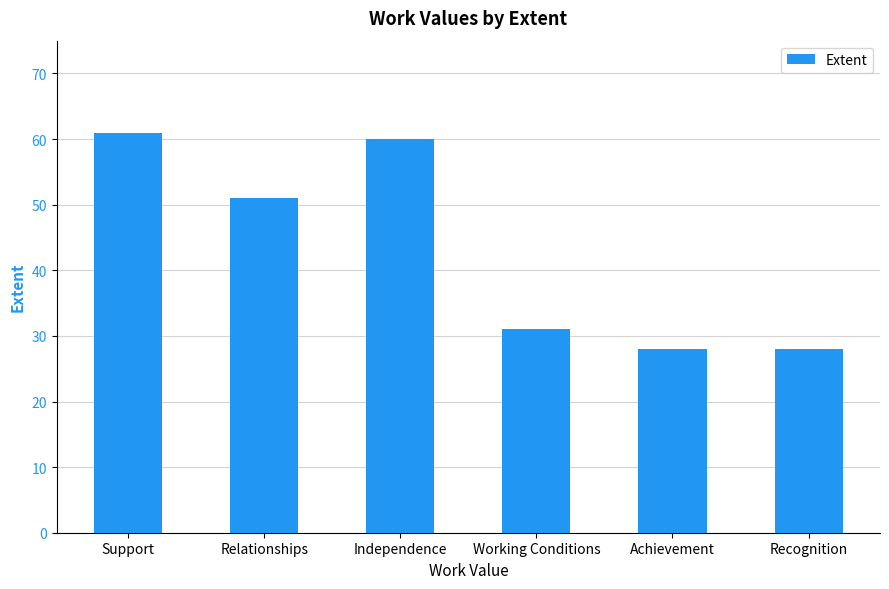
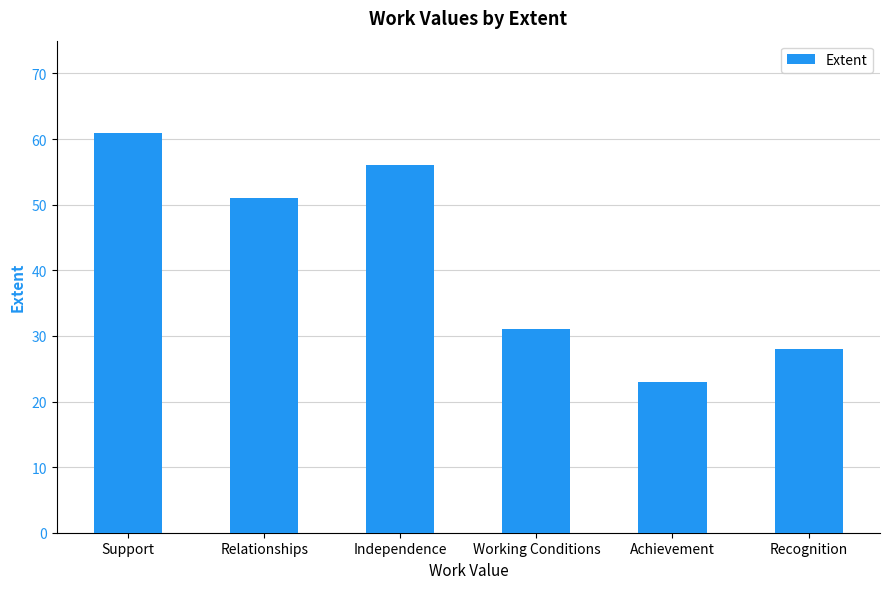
  {
    "Support": 61,
    "Relationships": 51,
-   "Independence": 60,
+   "Independence": 56,
    "Working Conditions": 31,
-   "Achievement": 28,
+   "Achievement": 23,
    "Recognition": 28
  }
